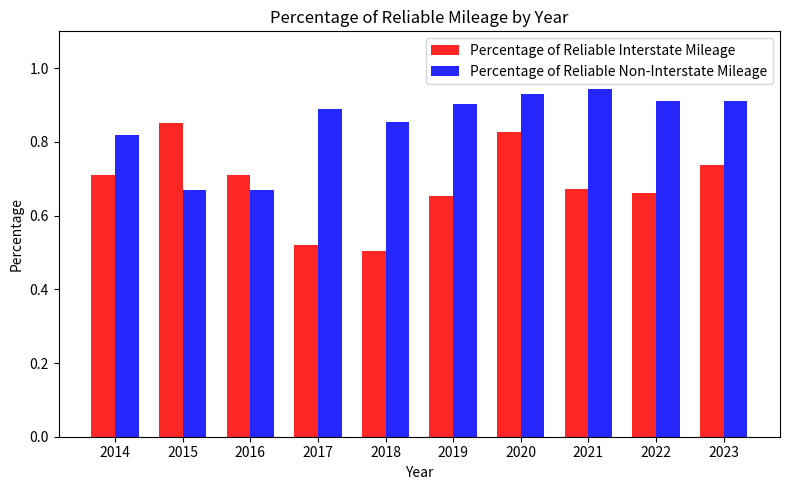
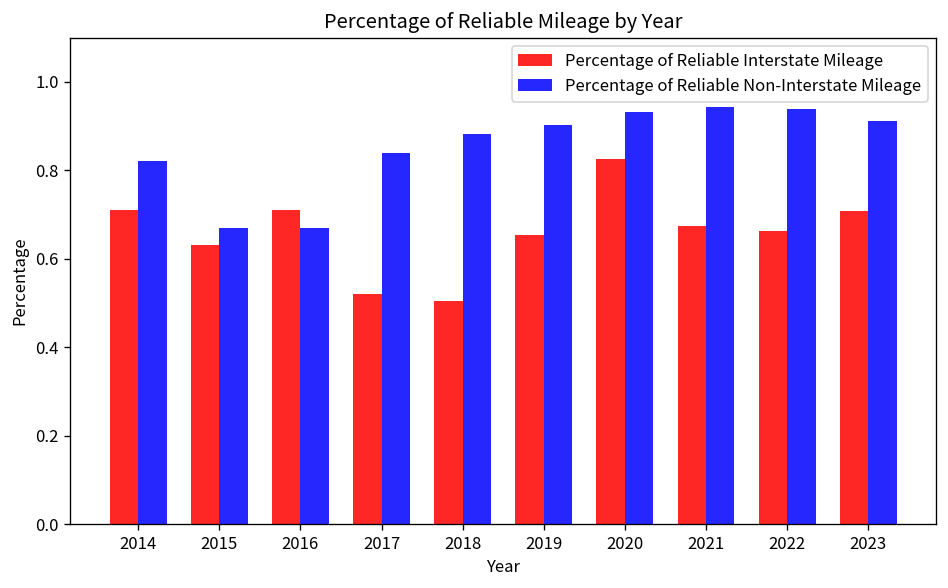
  {
    "Percentage of Reliable Interstate Mileage": {
      "2014": 0.71,
-     "2015": 0.85,
+     "2015": 0.63,
      "2016": 0.71,
      "2017": 0.52,
      "2018": 0.51,
      "2019": 0.65,
      "2020": 0.83,
      "2021": 0.67,
      "2022": 0.66,
-     "2023": 0.74
+     "2023": 0.71
    },
    "Percentage of Reliable Non-Interstate Mileage": {
      "2014": 0.82,
      "2015": 0.67,
      "2016": 0.67,
-     "2017": 0.89,
-     "2018": 0.85,
+     "2017": 0.84,
+     "2018": 0.88,
      "2019": 0.90,
      "2020": 0.93,
      "2021": 0.94,
-     "2022": 0.91,
+     "2022": 0.94,
      "2023": 0.91
    }
  }
